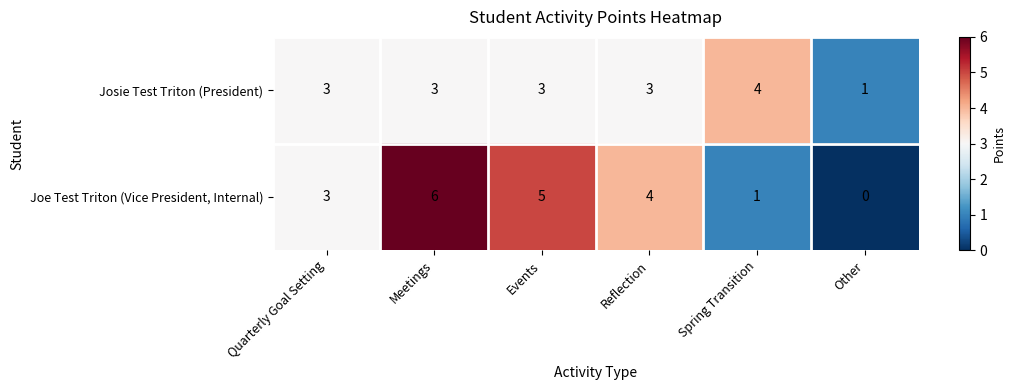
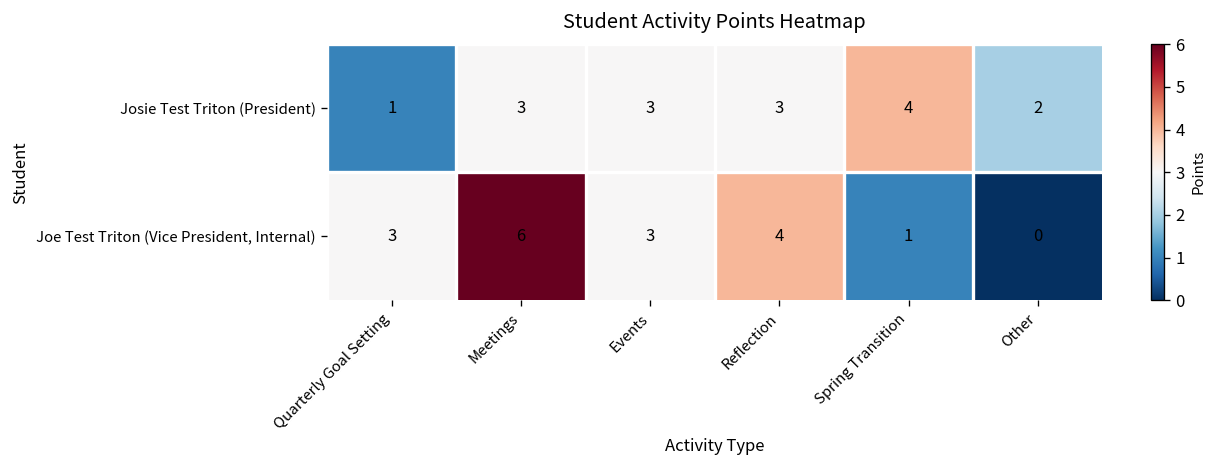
  {
    "Josie Test Triton (President)": {
-     "Quarterly Goal Setting": 3,
+     "Quarterly Goal Setting": 1,
      "Meetings": 3,
      "Events": 3,
      "Reflection": 3,
      "Spring Transition": 4,
-     "Other": 1
+     "Other": 2
    },
    "Joe Test Triton (Vice President, Internal)": {
      "Quarterly Goal Setting": 3,
      "Meetings": 6,
-     "Events": 5,
+     "Events": 3,
      "Reflection": 4,
      "Spring Transition": 1,
      "Other": 0
    }
  }
